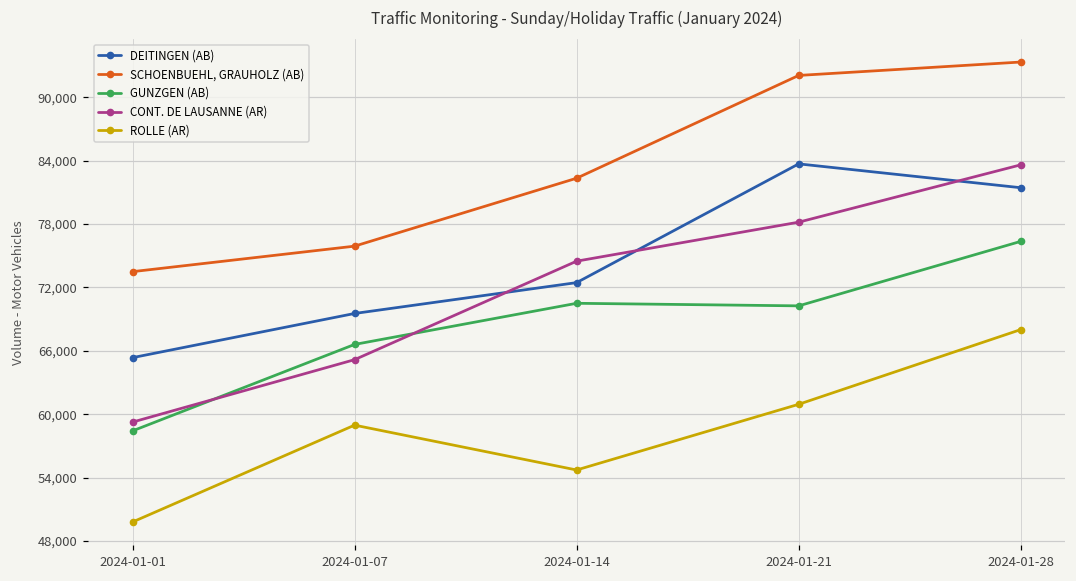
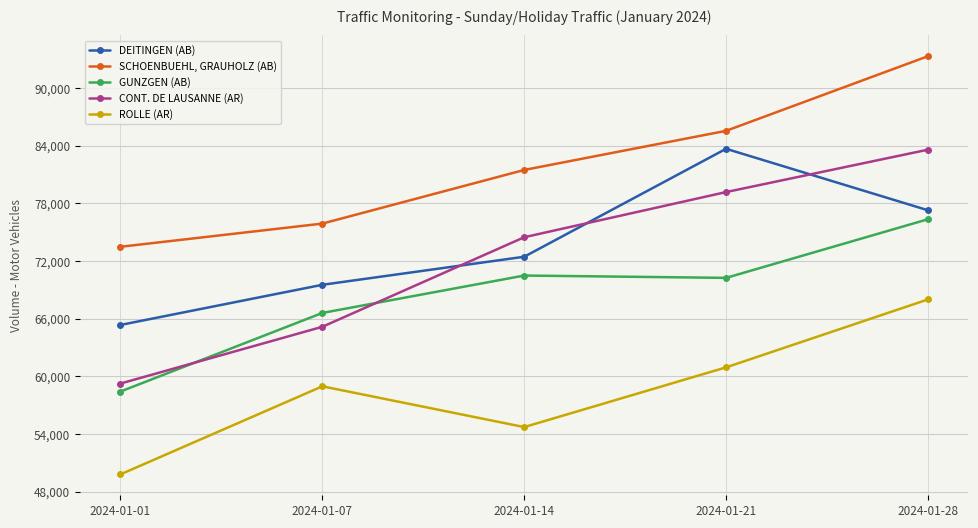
  {
    "DEITINGEN (AB)": {
      "2024-01-01": "65,000",
      "2024-01-07": "70,000",
      "2024-01-14": "72,000",
      "2024-01-21": "84,000",
-     "2024-01-28": "81,000"
+     "2024-01-28": "77,000"
    },
    "SCHOENBUEHL, GRAUHOLZ (AB)": {
      "2024-01-01": "73,000",
      "2024-01-07": "76,000",
-     "2024-01-14": "82,000",
-     "2024-01-21": "92,000",
+     "2024-01-14": "81,000",
+     "2024-01-21": "86,000",
      "2024-01-28": "93,000"
    },
    "GUNZGEN (AB)": {
      "2024-01-01": "58,000",
      "2024-01-07": "67,000",
      "2024-01-14": "70,000",
      "2024-01-21": "70,000",
      "2024-01-28": "76,000"
    },
    "CONT. DE LAUSANNE (AR)": {
      "2024-01-01": "59,000",
      "2024-01-07": "65,000",
      "2024-01-14": "74,000",
-     "2024-01-21": "78,000",
+     "2024-01-21": "79,000",
      "2024-01-28": "84,000"
    },
    "ROLLE (AR)": {
      "2024-01-01": "50,000",
      "2024-01-07": "59,000",
      "2024-01-14": "55,000",
      "2024-01-21": "61,000",
      "2024-01-28": "68,000"
    }
  }
